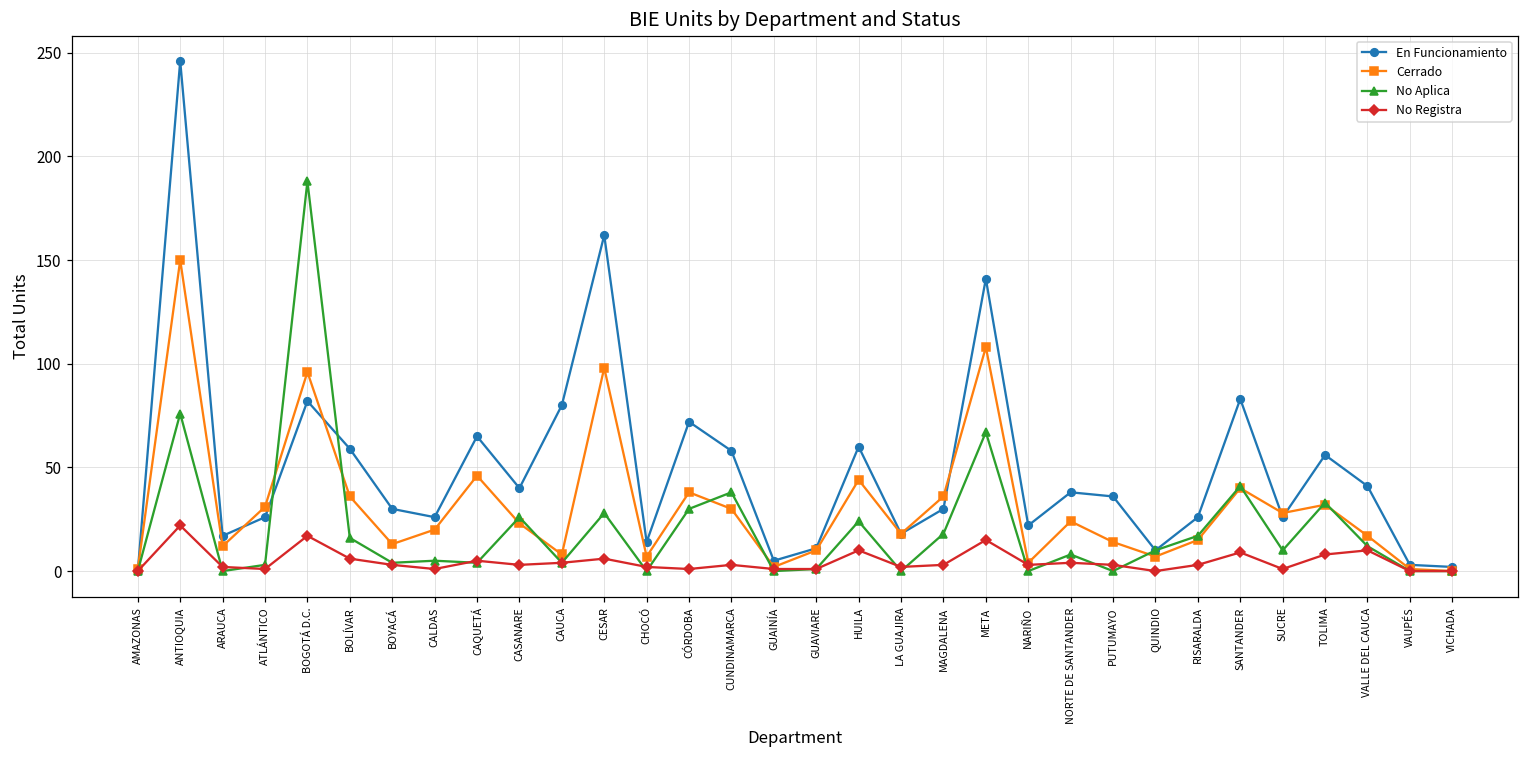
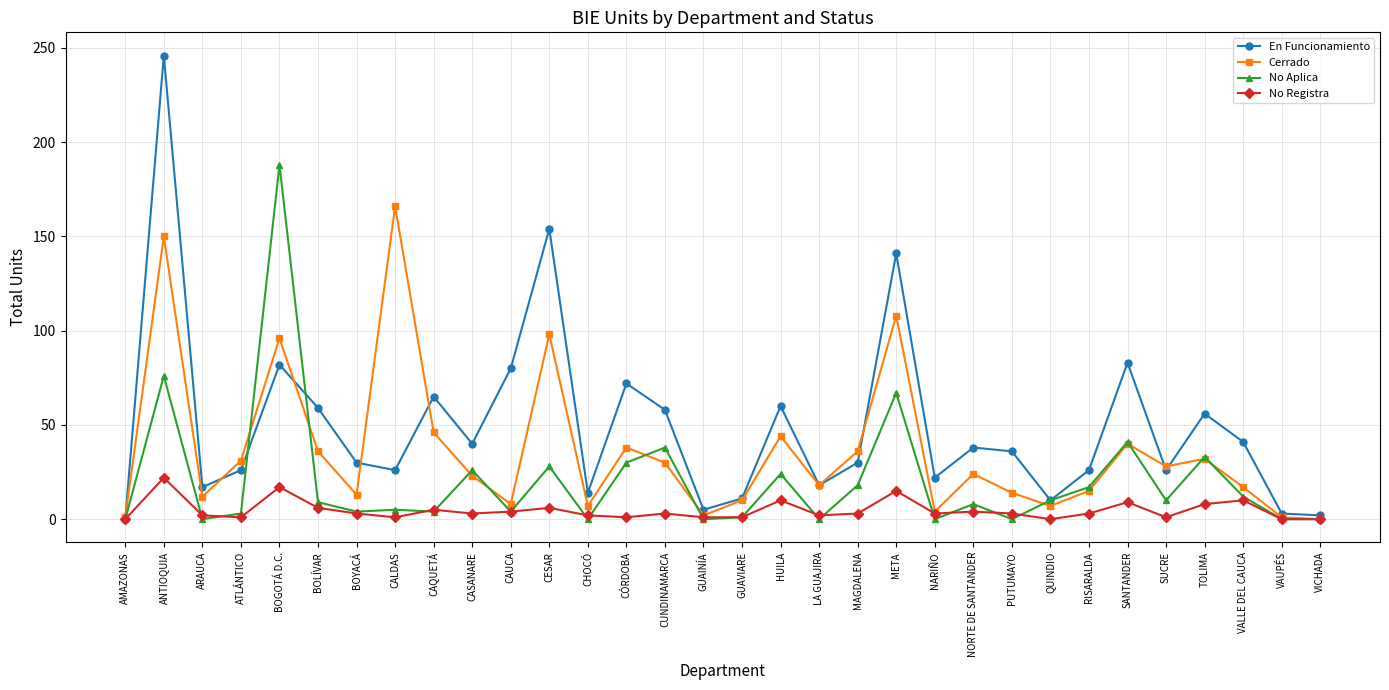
  {
    "En Funcionamiento": {
      "ANTIOQUIA": 246,
      "ARAUCA": 17,
      "ATLÁNTICO": 26,
      "BOGOTÁ D.C.": 82,
      "BOLÍVAR": 59,
      "BOYACÁ": 30,
      "CALDAS": 26,
      "CAQUETÁ": 65,
      "CASANARE": 40,
      "CAUCA": 80,
-     "CESAR": 162,
+     "CESAR": 154,
      "CHOCÓ": 14,
      "CÓRDOBA": 72,
      "CUNDINAMARCA": 58,
      "GUAINÍA": 5,
      "HUILA": 60,
      "MAGDALENA": 30,
      "META": 141,
      "NARIÑO": 22,
      "NORTE DE SANTANDER": 38,
      "PUTUMAYO": 36,
      "RISARALDA": 26,
      "SANTANDER": 83,
      "SUCRE": 26,
      "TOLIMA": 56,
      "VALLE DEL CAUCA": 41,
      "VAUPÉS": 3,
      "VICHADA": 2
    },
    "Cerrado": {
      "ANTIOQUIA": 150,
      "ARAUCA": 12,
      "ATLÁNTICO": 31,
      "BOGOTÁ D.C.": 96,
      "BOLÍVAR": 36,
      "BOYACÁ": 13,
-     "CALDAS": 20,
+     "CALDAS": 166,
      "CAQUETÁ": 46,
      "CASANARE": 23,
      "CAUCA": 8,
      "CESAR": 98,
      "CHOCÓ": 7,
      "CÓRDOBA": 38,
      "CUNDINAMARCA": 30,
      "HUILA": 44,
      "MAGDALENA": 36,
      "META": 108,
      "NORTE DE SANTANDER": 24,
      "PUTUMAYO": 14,
      "QUINDIO": 7,
      "RISARALDA": 15,
      "SUCRE": 28,
      "VALLE DEL CAUCA": 17
    },
    "No Aplica": {
      "ANTIOQUIA": 76,
      "ARAUCA": 0,
      "ATLÁNTICO": 3,
      "BOGOTÁ D.C.": 188,
-     "BOLÍVAR": 16,
+     "BOLÍVAR": 9,
      "CALDAS": 5,
      "CASANARE": 26,
      "CESAR": 28,
      "CHOCÓ": 0,
      "CÓRDOBA": 30,
      "CUNDINAMARCA": 38,
      "HUILA": 24,
      "LA GUAJIRA": 0,
      "MAGDALENA": 18,
      "META": 67,
      "NARIÑO": 0,
      "NORTE DE SANTANDER": 8,
      "PUTUMAYO": 0,
      "RISARALDA": 17,
      "SUCRE": 10,
      "VALLE DEL CAUCA": 12
    },
    "No Registra": {
      "ANTIOQUIA": 22,
      "ARAUCA": 2,
      "ATLÁNTICO": 1,
      "BOGOTÁ D.C.": 17,
      "BOLÍVAR": 6,
      "CALDAS": 1,
      "CASANARE": 3,
      "CESAR": 6,
      "CHOCÓ": 2,
      "CÓRDOBA": 1,
      "CUNDINAMARCA": 3,
      "HUILA": 10,
      "LA GUAJIRA": 2,
      "MAGDALENA": 3,
      "META": 15,
      "NORTE DE SANTANDER": 4,
      "PUTUMAYO": 3,
      "QUINDIO": 0,
      "RISARALDA": 3,
      "SANTANDER": 9,
      "SUCRE": 1,
      "TOLIMA": 8,
      "VALLE DEL CAUCA": 10
    }
  }
